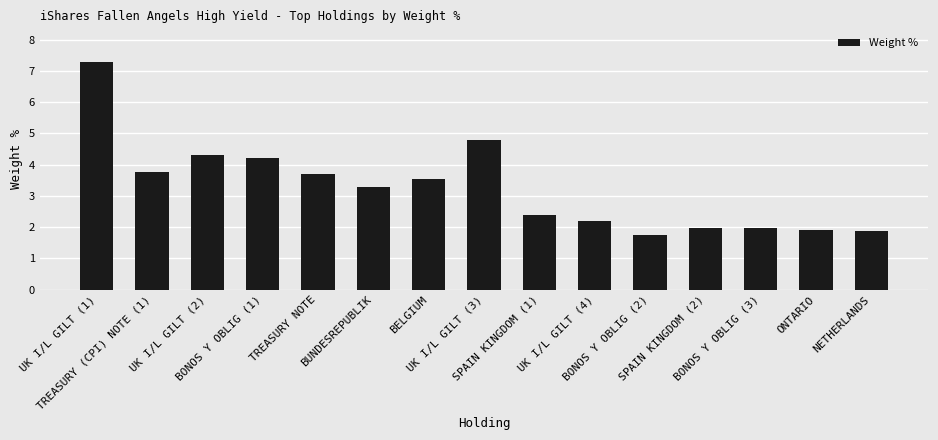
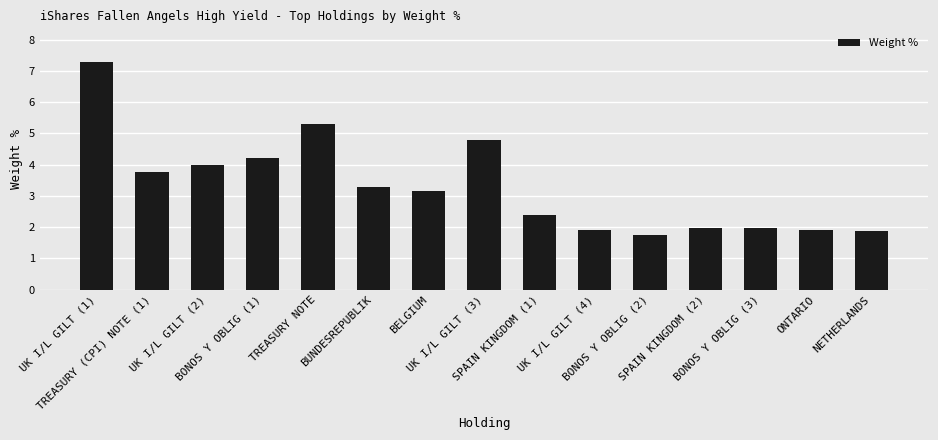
  {
    "UK I/L GILT (1)": 7.3,
    "TREASURY (CPI) NOTE (1)": 3.8,
-   "UK I/L GILT (2)": 4.3,
+   "UK I/L GILT (2)": 4.0,
    "BONOS Y OBLIG (1)": 4.2,
-   "TREASURY NOTE": 3.7,
+   "TREASURY NOTE": 5.3,
    "BUNDESREPUBLIK": 3.3,
-   "BELGIUM": 3.5,
+   "BELGIUM": 3.2,
    "UK I/L GILT (3)": 4.8,
    "SPAIN KINGDOM (1)": 2.4,
-   "UK I/L GILT (4)": 2.2,
+   "UK I/L GILT (4)": 1.9,
    "BONOS Y OBLIG (2)": 1.8,
    "SPAIN KINGDOM (2)": 2.0,
    "BONOS Y OBLIG (3)": 2.0,
    "ONTARIO": 1.9,
    "NETHERLANDS": 1.9
  }
